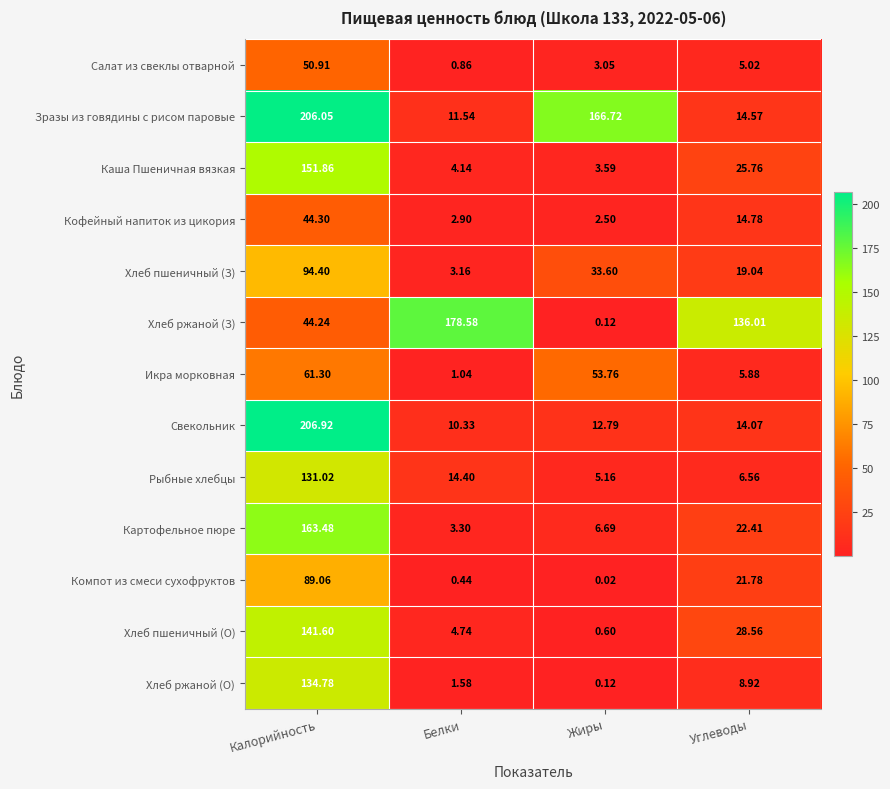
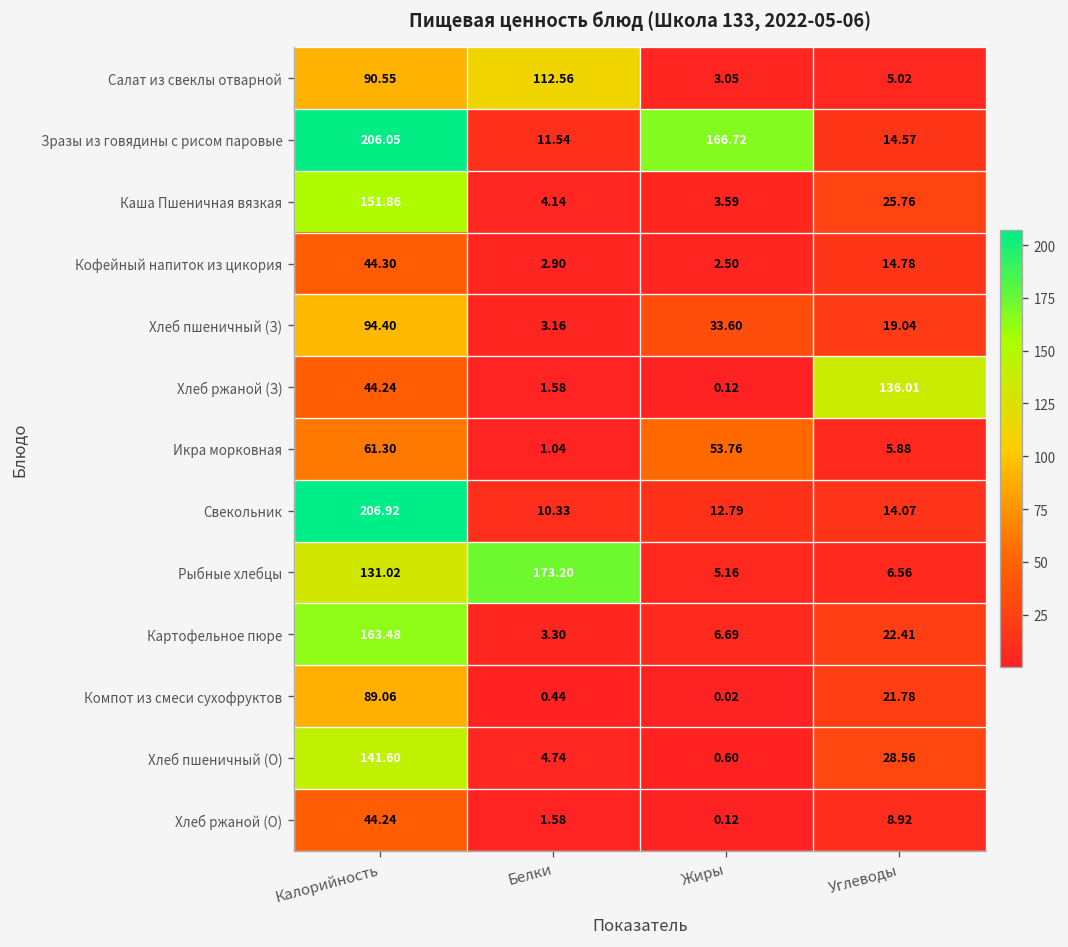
  {
    "Салат из свеклы отварной": {
-     "Калорийность": 50.91,
-     "Белки": 0.86,
+     "Калорийность": 90.55,
+     "Белки": 112.56,
      "Жиры": 3.05,
      "Углеводы": 5.02
    },
    "Зразы из говядины с рисом паровые": {
      "Калорийность": 206.05,
      "Белки": 11.54,
      "Жиры": 166.72,
      "Углеводы": 14.57
    },
    "Каша Пшеничная вязкая": {
      "Калорийность": 151.86,
      "Белки": 4.14,
      "Жиры": 3.59,
      "Углеводы": 25.76
    },
    "Кофейный напиток из цикория": {
      "Калорийность": 44.30,
      "Белки": 2.90,
      "Жиры": 2.50,
      "Углеводы": 14.78
    },
    "Хлеб пшеничный (З)": {
      "Калорийность": 94.40,
      "Белки": 3.16,
      "Жиры": 33.60,
      "Углеводы": 19.04
    },
    "Хлеб ржаной (З)": {
      "Калорийность": 44.24,
-     "Белки": 178.58,
+     "Белки": 1.58,
      "Жиры": 0.12,
      "Углеводы": 136.01
    },
    "Икра морковная": {
      "Калорийность": 61.30,
      "Белки": 1.04,
      "Жиры": 53.76,
      "Углеводы": 5.88
    },
    "Свекольник": {
      "Калорийность": 206.92,
      "Белки": 10.33,
      "Жиры": 12.79,
      "Углеводы": 14.07
    },
    "Рыбные хлебцы": {
      "Калорийность": 131.02,
-     "Белки": 14.40,
+     "Белки": 173.20,
      "Жиры": 5.16,
      "Углеводы": 6.56
    },
    "Картофельное пюре": {
      "Калорийность": 163.48,
      "Белки": 3.30,
      "Жиры": 6.69,
      "Углеводы": 22.41
    },
    "Компот из смеси сухофруктов": {
      "Калорийность": 89.06,
      "Белки": 0.44,
      "Жиры": 0.02,
      "Углеводы": 21.78
    },
    "Хлеб пшеничный (О)": {
      "Калорийность": 141.60,
      "Белки": 4.74,
      "Жиры": 0.60,
      "Углеводы": 28.56
    },
    "Хлеб ржаной (О)": {
-     "Калорийность": 134.78,
+     "Калорийность": 44.24,
      "Белки": 1.58,
      "Жиры": 0.12,
      "Углеводы": 8.92
    }
  }
